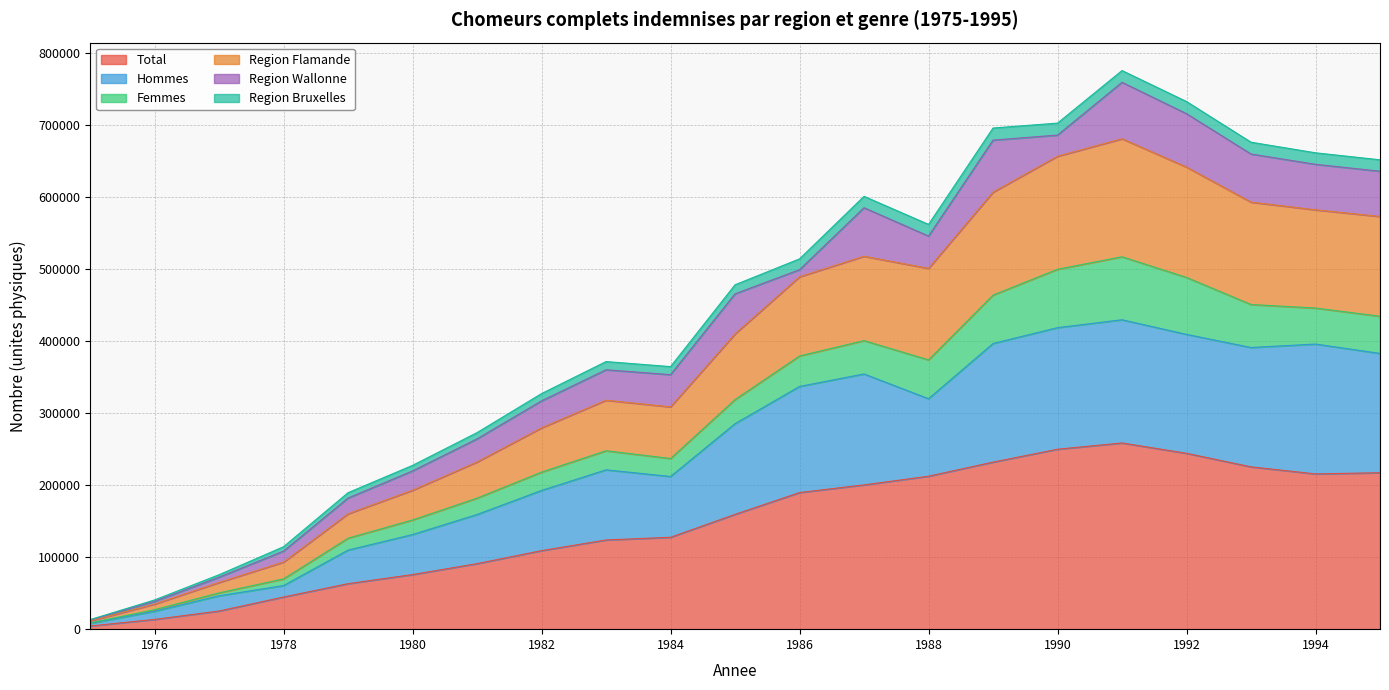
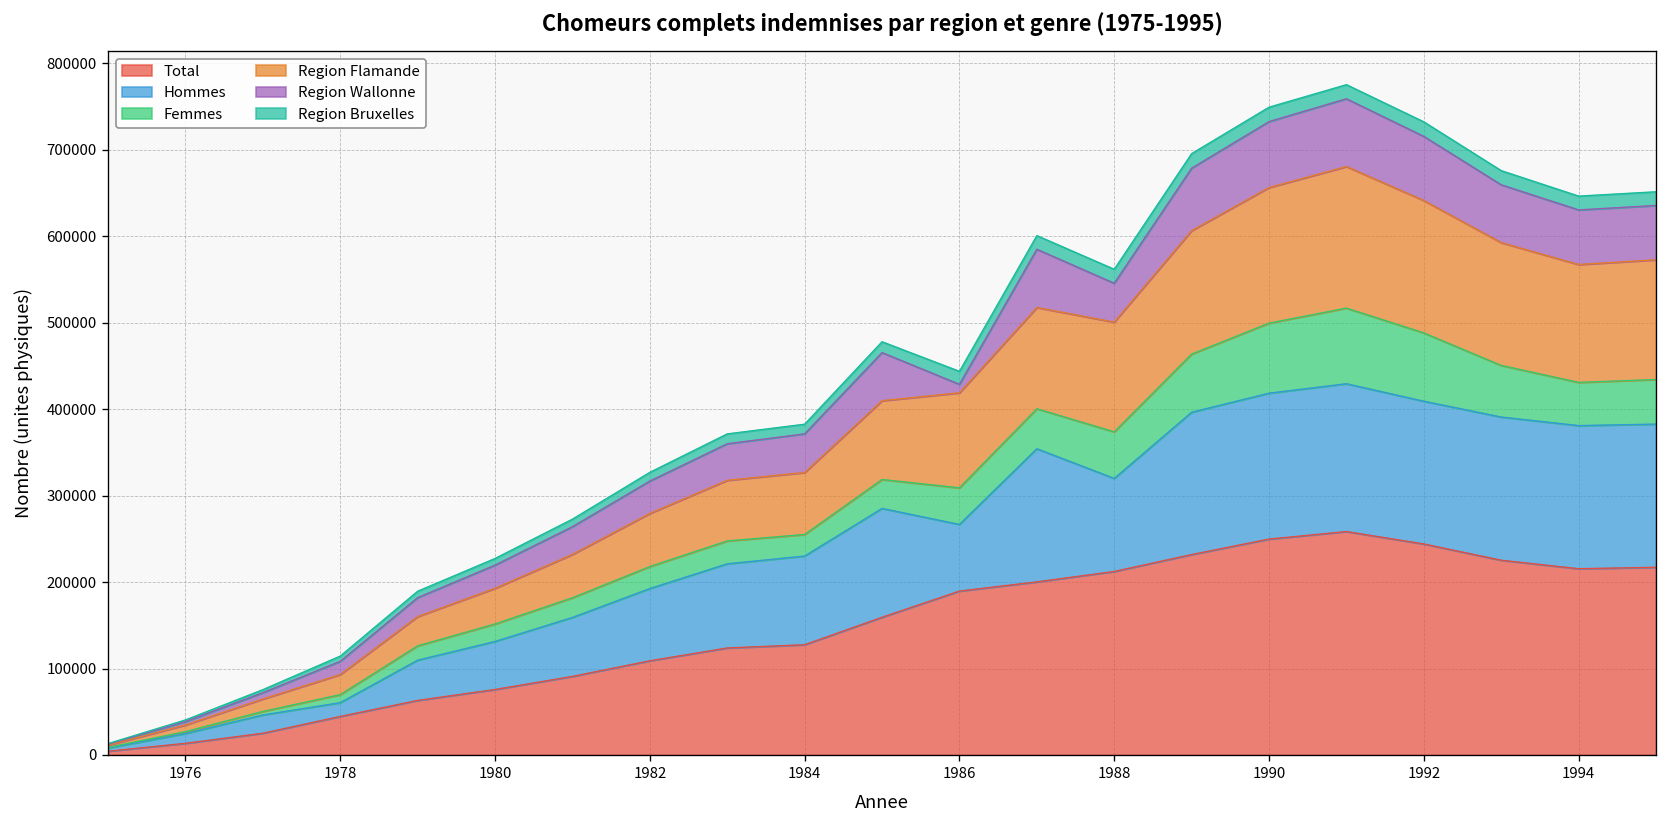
  {
    "Hommes": {
      "1978": 20000,
      "1980": 60000,
      "1982": 80000,
-     "1984": 80000,
-     "1986": 150000,
+     "1984": 100000,
+     "1986": 80000,
      "1988": 110000,
      "1990": 170000,
      "1992": 170000,
-     "1994": 180000
+     "1994": 170000
    },
    "Region Wallonne": {
      "1978": 20000,
      "1980": 30000,
      "1982": 40000,
      "1984": 40000,
      "1986": 10000,
      "1988": 40000,
-     "1990": 30000,
+     "1990": 80000,
      "1992": 70000,
      "1994": 60000
    }
  }
